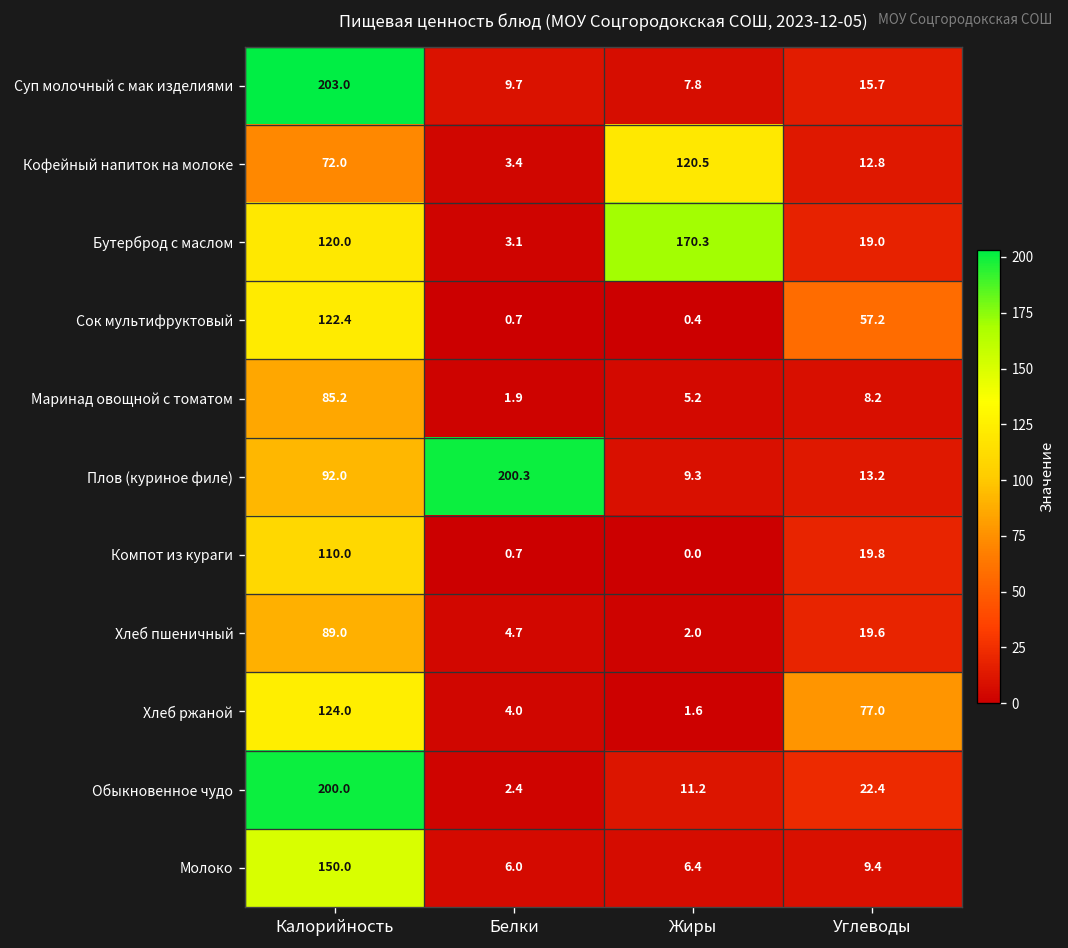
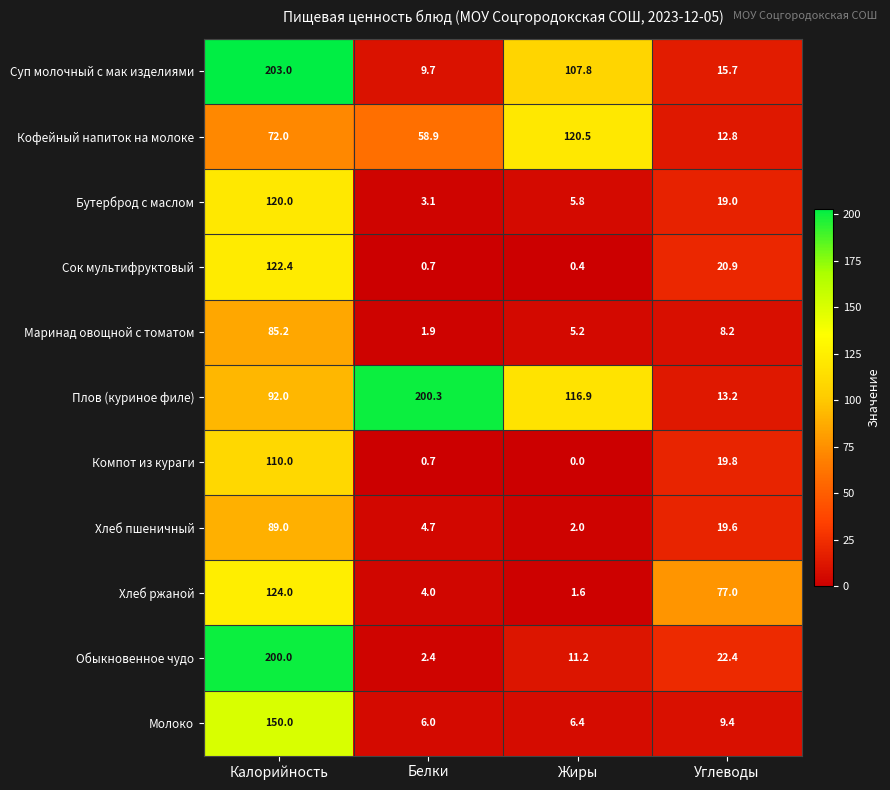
  {
    "Суп молочный с мак изделиями": {
      "Калорийность": 203.0,
      "Белки": 9.7,
-     "Жиры": 7.8,
+     "Жиры": 107.8,
      "Углеводы": 15.7
    },
    "Кофейный напиток на молоке": {
      "Калорийность": 72.0,
-     "Белки": 3.4,
+     "Белки": 58.9,
      "Жиры": 120.5,
      "Углеводы": 12.8
    },
    "Бутерброд с маслом": {
      "Калорийность": 120.0,
      "Белки": 3.1,
-     "Жиры": 170.3,
+     "Жиры": 5.8,
      "Углеводы": 19.0
    },
    "Сок мультифруктовый": {
      "Калорийность": 122.4,
      "Белки": 0.7,
      "Жиры": 0.4,
-     "Углеводы": 57.2
+     "Углеводы": 20.9
    },
    "Маринад овощной с томатом": {
      "Калорийность": 85.2,
      "Белки": 1.9,
      "Жиры": 5.2,
      "Углеводы": 8.2
    },
    "Плов (куриное филе)": {
      "Калорийность": 92.0,
      "Белки": 200.3,
-     "Жиры": 9.3,
+     "Жиры": 116.9,
      "Углеводы": 13.2
    },
    "Компот из кураги": {
      "Калорийность": 110.0,
      "Белки": 0.7,
      "Жиры": 0.0,
      "Углеводы": 19.8
    },
    "Хлеб пшеничный": {
      "Калорийность": 89.0,
      "Белки": 4.7,
      "Жиры": 2.0,
      "Углеводы": 19.6
    },
    "Хлеб ржаной": {
      "Калорийность": 124.0,
      "Белки": 4.0,
      "Жиры": 1.6,
      "Углеводы": 77.0
    },
    "Обыкновенное чудо": {
      "Калорийность": 200.0,
      "Белки": 2.4,
      "Жиры": 11.2,
      "Углеводы": 22.4
    },
    "Молоко": {
      "Калорийность": 150.0,
      "Белки": 6.0,
      "Жиры": 6.4,
      "Углеводы": 9.4
    }
  }
